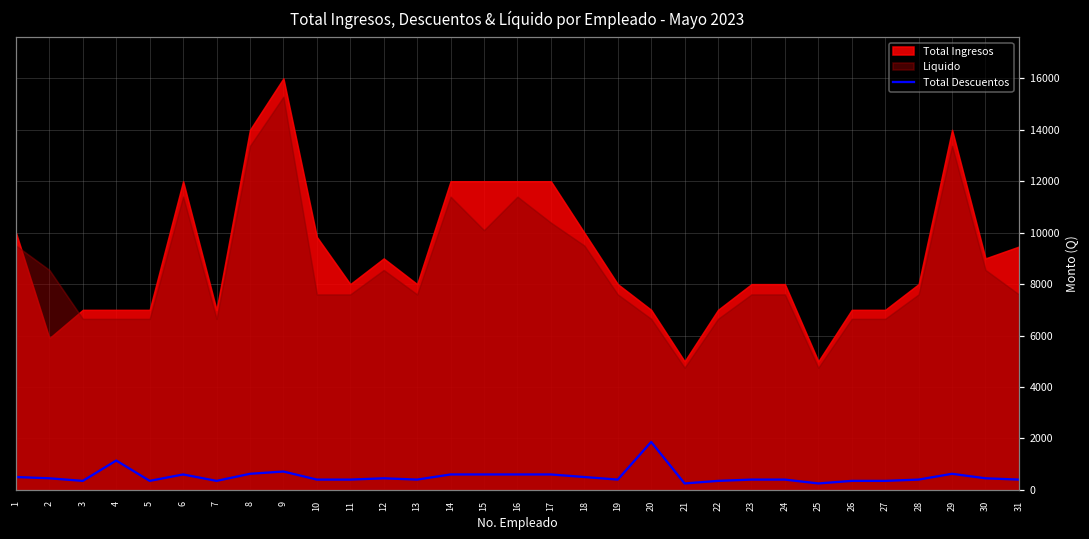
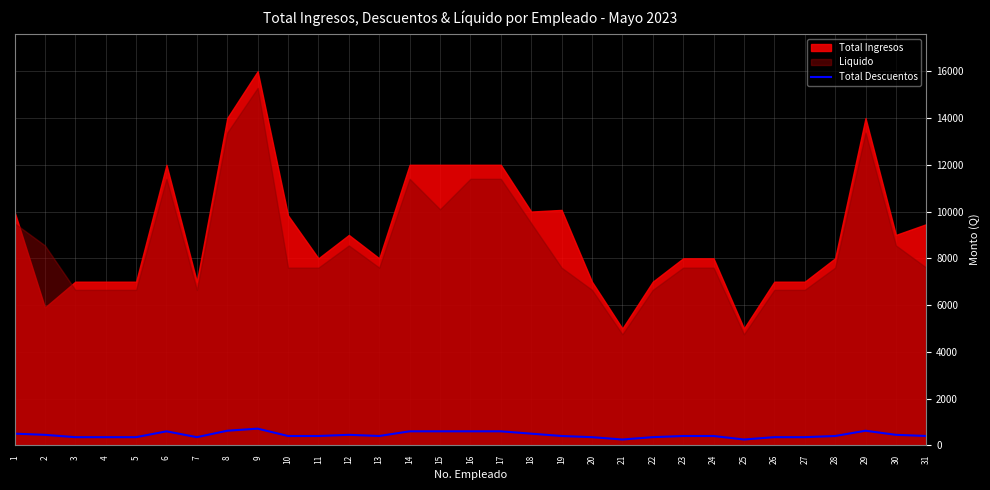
  {
    "Total Descuentos": {
      "1": 500,
      "2": 500,
      "3": 400,
-     "4": 1100,
+     "4": 400,
      "5": 400,
      "6": 600,
      "7": 400,
      "8": 600,
      "9": 700,
      "10": 400,
      "11": 400,
      "12": 500,
      "13": 400,
      "14": 600,
      "15": 600,
      "16": 600,
      "17": 600,
      "18": 500,
      "19": 400,
-     "20": 1900,
+     "20": 400,
      "21": 300,
      "22": 400,
      "23": 400,
      "24": 400,
      "25": 300,
      "26": 400,
      "27": 400,
      "28": 400,
      "29": 600,
      "30": 500,
      "31": 400
    },
    "Total Ingresos": {
      "1": 10000,
      "2": 5900,
      "3": 7000,
      "4": 7000,
      "5": 7000,
      "6": 12000,
      "7": 7000,
      "8": 14000,
      "9": 16000,
      "10": 9800,
      "11": 8000,
      "12": 9000,
      "13": 8000,
      "14": 12000,
      "15": 12000,
      "16": 12000,
      "17": 12000,
      "18": 10000,
-     "19": 8000,
+     "19": 10100,
      "20": 7000,
      "21": 5000,
      "22": 7000,
      "23": 8000,
      "24": 8000,
      "25": 5000,
      "26": 7000,
      "27": 7000,
      "28": 8000,
      "29": 14000,
      "30": 9000,
      "31": 9500
    },
    "Liquido": {
      "1": 9500,
      "2": 8600,
      "3": 6700,
      "4": 6700,
      "5": 6700,
      "6": 11400,
      "7": 6700,
      "8": 13400,
      "9": 15300,
      "10": 7600,
      "11": 7600,
      "12": 8600,
      "13": 7600,
      "14": 11400,
      "15": 10100,
      "16": 11400,
-     "17": 10400,
+     "17": 11400,
      "18": 9500,
      "19": 7600,
      "20": 6700,
      "21": 4800,
      "22": 6700,
      "23": 7600,
      "24": 7600,
      "25": 4800,
      "26": 6700,
      "27": 6700,
      "28": 7600,
      "29": 13400,
      "30": 8600,
      "31": 7600
    }
  }
